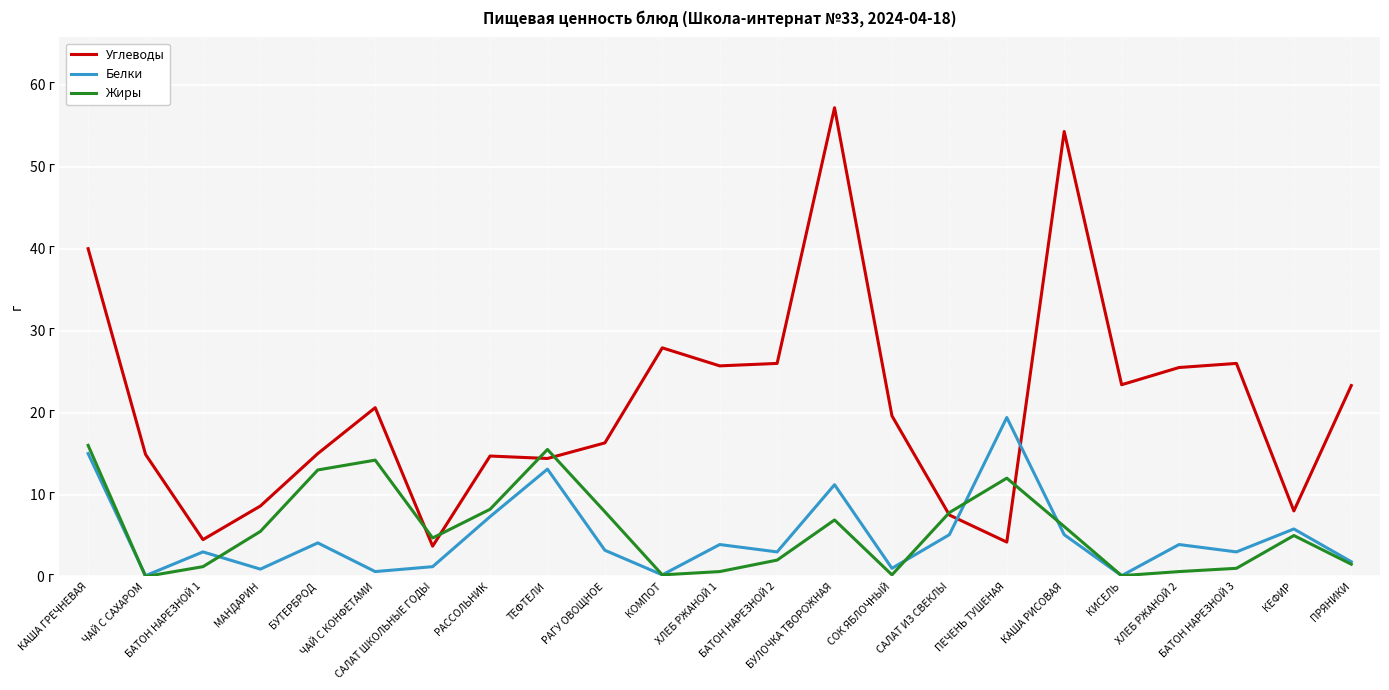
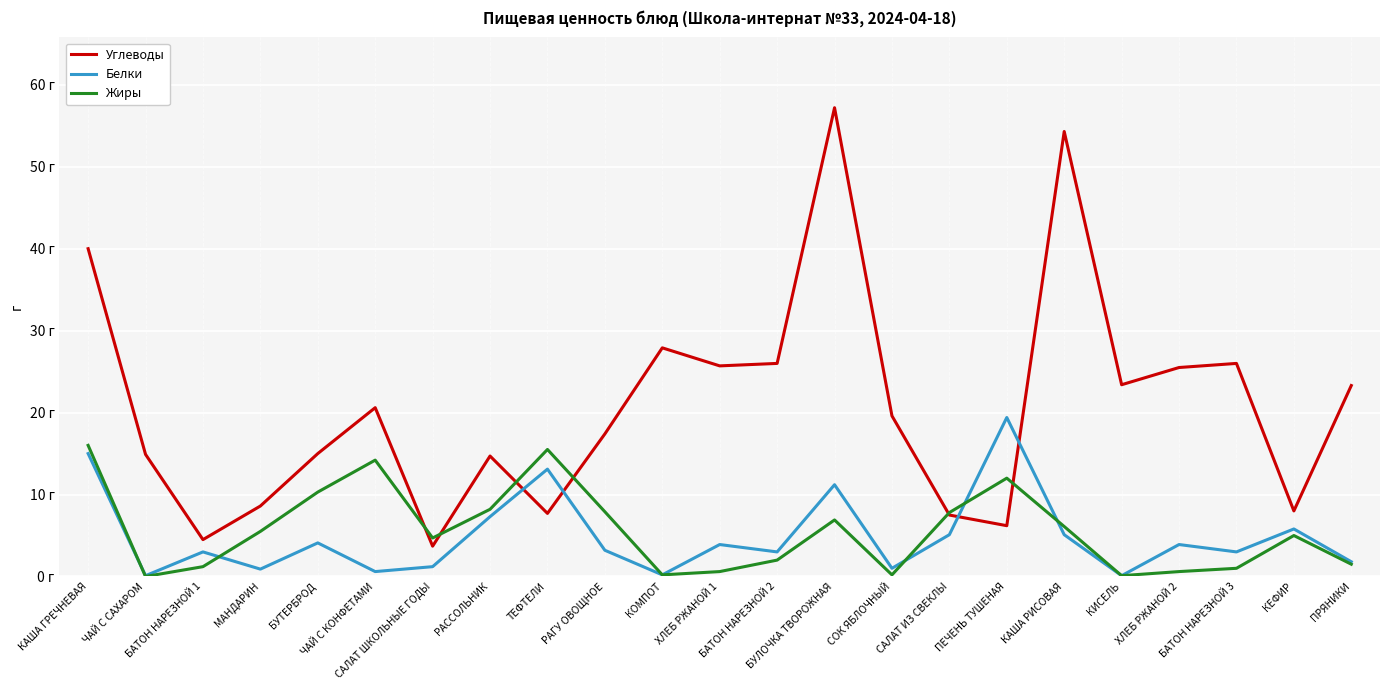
  {
    "Углеводы": {
      "КАША ГРЕЧНЕВАЯ": "40 г",
      "ЧАЙ С САХАРОМ": "15 г",
      "БАТОН НАРЕЗНОЙ 1": "5 г",
      "МАНДАРИН": "9 г",
      "БУТЕРБРОД": "15 г",
      "ЧАЙ С КОНФЕТАМИ": "21 г",
      "САЛАТ ШКОЛЬНЫЕ ГОДЫ": "4 г",
      "РАССОЛЬНИК": "15 г",
-     "ТЕФТЕЛИ": "14 г",
-     "РАГУ ОВОЩНОЕ": "16 г",
+     "ТЕФТЕЛИ": "8 г",
+     "РАГУ ОВОЩНОЕ": "17 г",
      "КОМПОТ": "28 г",
      "ХЛЕБ РЖАНОЙ 1": "26 г",
      "БАТОН НАРЕЗНОЙ 2": "26 г",
      "БУЛОЧКА ТВОРОЖНАЯ": "57 г",
      "СОК ЯБЛОЧНЫЙ": "20 г",
-     "ПЕЧЕНЬ ТУШЕНАЯ": "4 г",
+     "ПЕЧЕНЬ ТУШЕНАЯ": "6 г",
      "КАША РИСОВАЯ": "54 г",
      "КИСЕЛЬ": "23 г",
      "ХЛЕБ РЖАНОЙ 2": "26 г",
      "БАТОН НАРЕЗНОЙ 3": "26 г",
      "КЕФИР": "8 г",
      "ПРЯНИКИ": "23 г"
    },
    "Белки": {
      "КАША ГРЕЧНЕВАЯ": "15 г",
      "БАТОН НАРЕЗНОЙ 1": "3 г",
      "МАНДАРИН": "1 г",
      "БУТЕРБРОД": "4 г",
      "ЧАЙ С КОНФЕТАМИ": "1 г",
      "САЛАТ ШКОЛЬНЫЕ ГОДЫ": "1 г",
      "РАССОЛЬНИК": "7 г",
      "ТЕФТЕЛИ": "13 г",
      "РАГУ ОВОЩНОЕ": "3 г",
      "ХЛЕБ РЖАНОЙ 1": "4 г",
      "БАТОН НАРЕЗНОЙ 2": "3 г",
      "БУЛОЧКА ТВОРОЖНАЯ": "11 г",
      "СОК ЯБЛОЧНЫЙ": "1 г",
      "САЛАТ ИЗ СВЕКЛЫ": "5 г",
      "ПЕЧЕНЬ ТУШЕНАЯ": "19 г",
      "КАША РИСОВАЯ": "5 г",
      "ХЛЕБ РЖАНОЙ 2": "4 г",
      "БАТОН НАРЕЗНОЙ 3": "3 г",
      "КЕФИР": "6 г"
    },
    "Жиры": {
      "КАША ГРЕЧНЕВАЯ": "16 г",
      "БАТОН НАРЕЗНОЙ 1": "1 г",
      "МАНДАРИН": "6 г",
-     "БУТЕРБРОД": "13 г",
+     "БУТЕРБРОД": "10 г",
      "ЧАЙ С КОНФЕТАМИ": "14 г",
      "САЛАТ ШКОЛЬНЫЕ ГОДЫ": "5 г",
      "РАССОЛЬНИК": "8 г",
      "ТЕФТЕЛИ": "16 г",
      "РАГУ ОВОЩНОЕ": "8 г",
      "ХЛЕБ РЖАНОЙ 1": "1 г",
      "БАТОН НАРЕЗНОЙ 2": "2 г",
      "БУЛОЧКА ТВОРОЖНАЯ": "7 г",
      "СОК ЯБЛОЧНЫЙ": "0 г",
      "ПЕЧЕНЬ ТУШЕНАЯ": "12 г",
      "КАША РИСОВАЯ": "6 г",
      "ХЛЕБ РЖАНОЙ 2": "1 г",
      "БАТОН НАРЕЗНОЙ 3": "1 г",
      "КЕФИР": "5 г"
    }
  }
